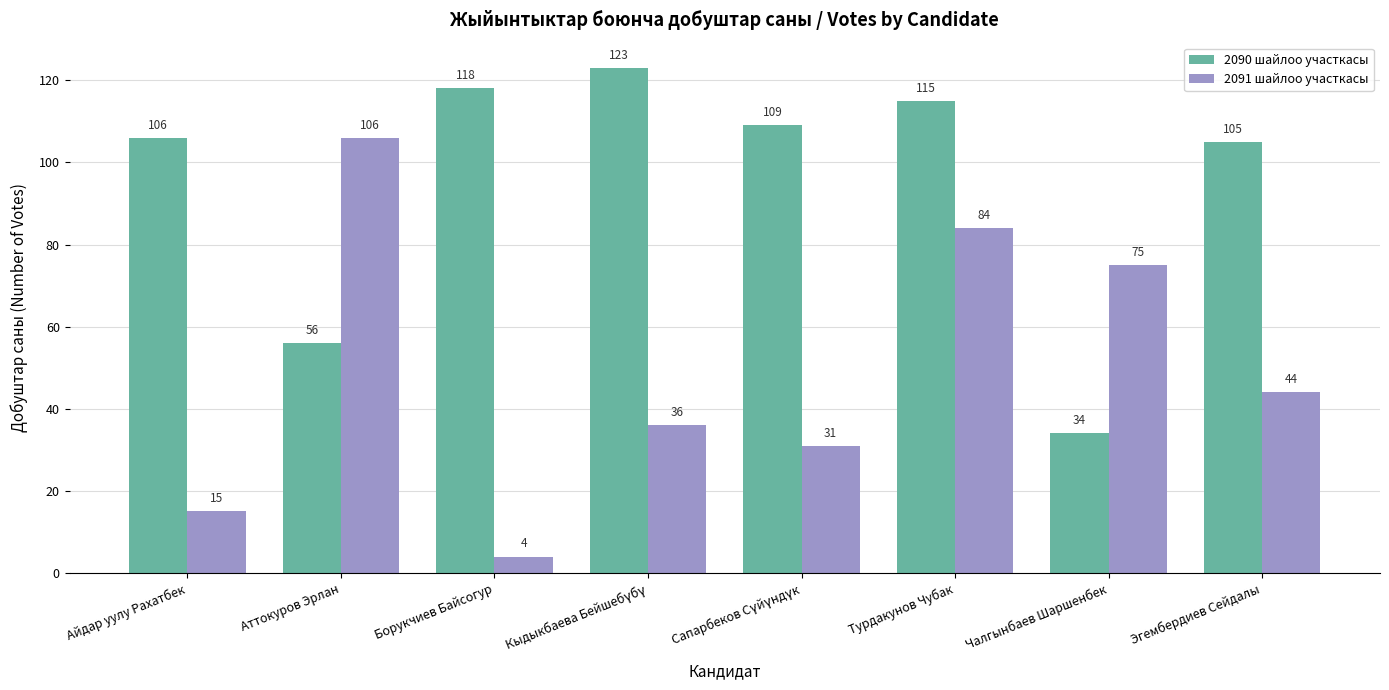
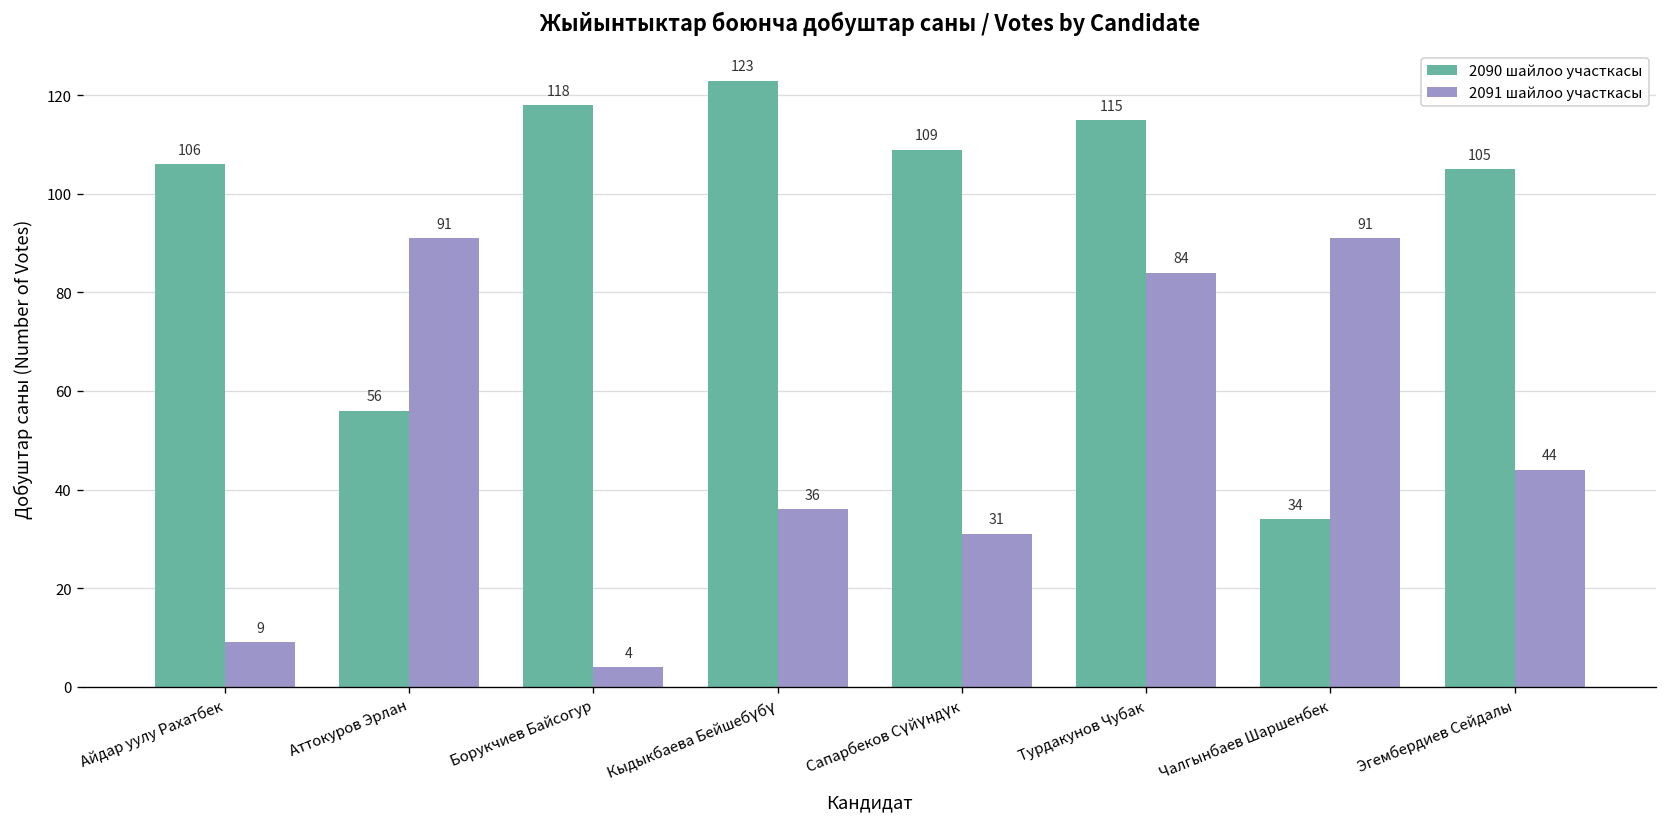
  {
    "2090 шайлоо участкасы": {
      "Айдар уулу Рахатбек": 106,
      "Аттокуров Эрлан": 56,
      "Борукчиев Байсогур": 118,
      "Кыдыкбаева Бейшебүбү": 123,
      "Сапарбеков Сүйүндүк": 109,
      "Турдакунов Чубак": 115,
      "Чалгынбаев Шаршенбек": 34,
      "Эгембердиев Сейдалы": 105
    },
    "2091 шайлоо участкасы": {
-     "Айдар уулу Рахатбек": 15,
-     "Аттокуров Эрлан": 106,
+     "Айдар уулу Рахатбек": 9,
+     "Аттокуров Эрлан": 91,
      "Борукчиев Байсогур": 4,
      "Кыдыкбаева Бейшебүбү": 36,
      "Сапарбеков Сүйүндүк": 31,
      "Турдакунов Чубак": 84,
-     "Чалгынбаев Шаршенбек": 75,
+     "Чалгынбаев Шаршенбек": 91,
      "Эгембердиев Сейдалы": 44
    }
  }
